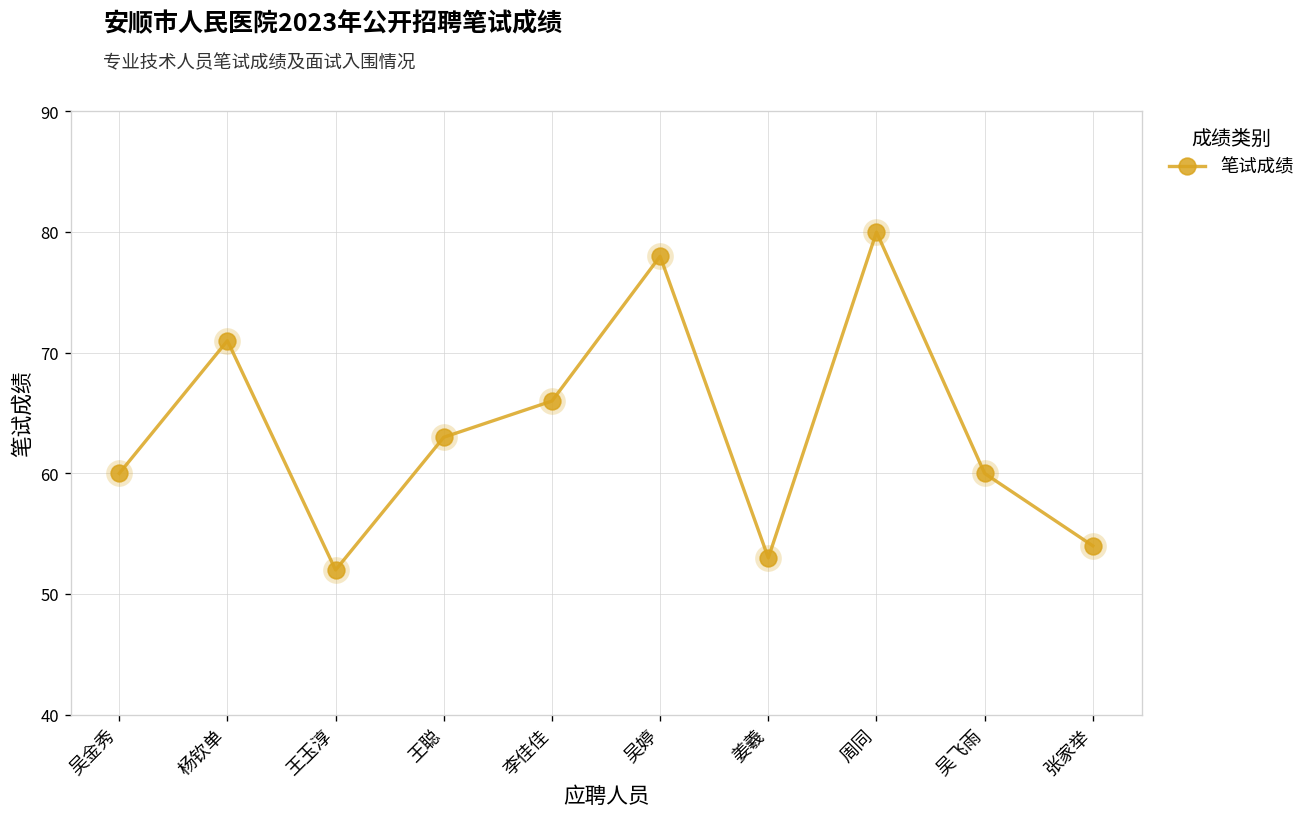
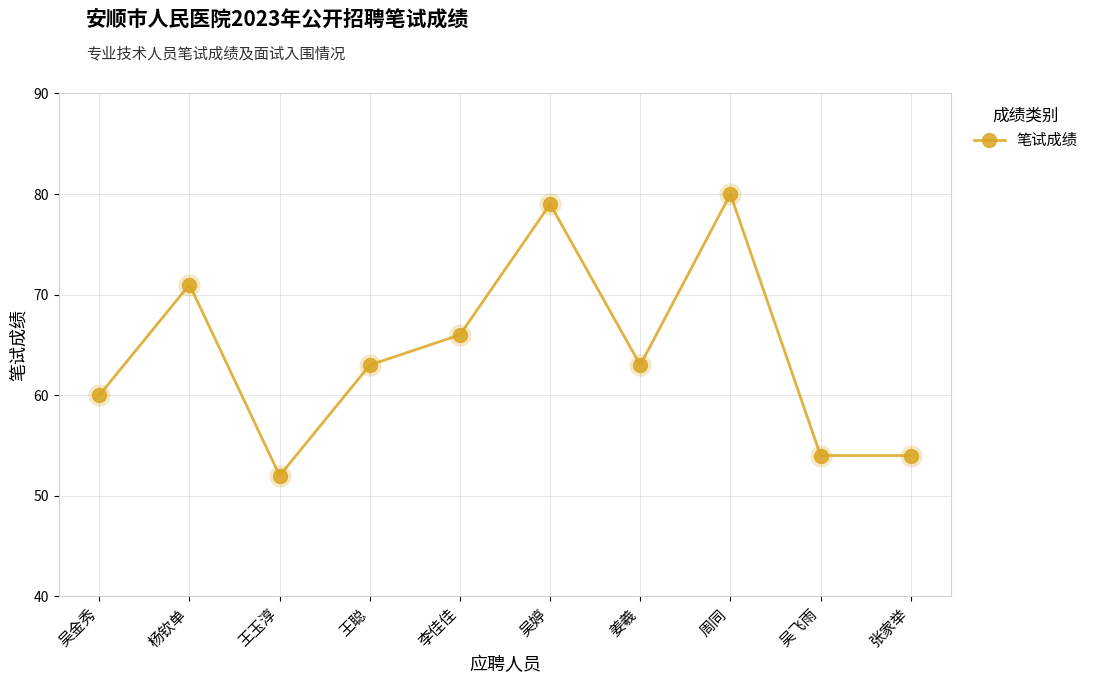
  {
    "吴金秀": 60,
    "杨钦单": 71,
    "王玉淳": 52,
    "王聪": 63,
    "李佳佳": 66,
-   "吴婷": 78,
-   "姜羲": 53,
+   "吴婷": 79,
+   "姜羲": 63,
    "周同": 80,
-   "吴飞雨": 60,
+   "吴飞雨": 54,
    "张家举": 54
  }
